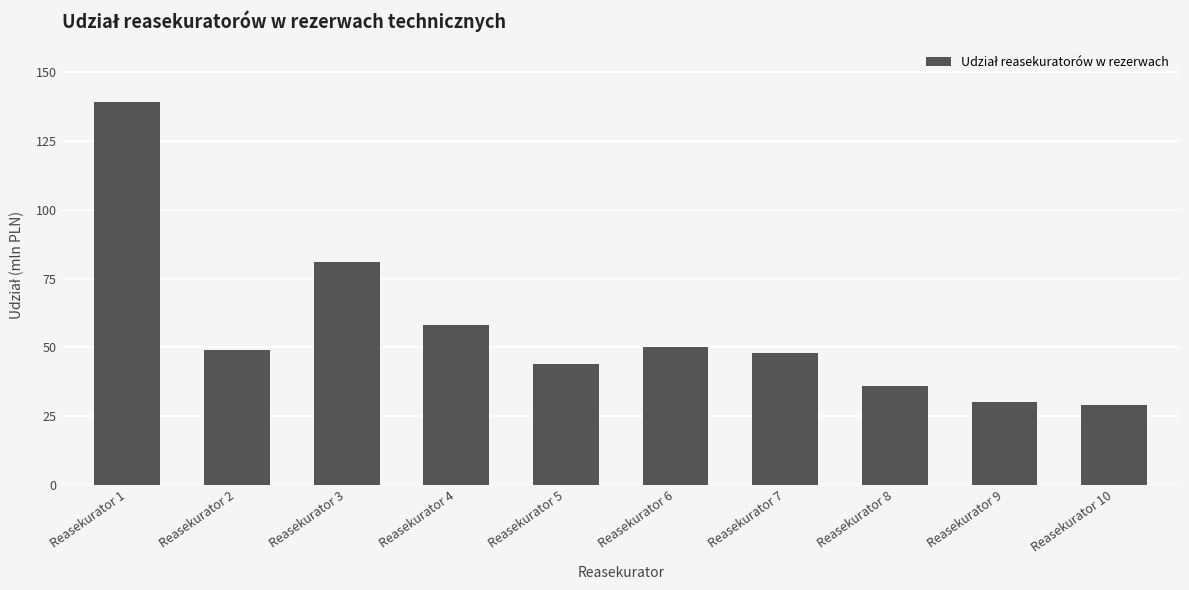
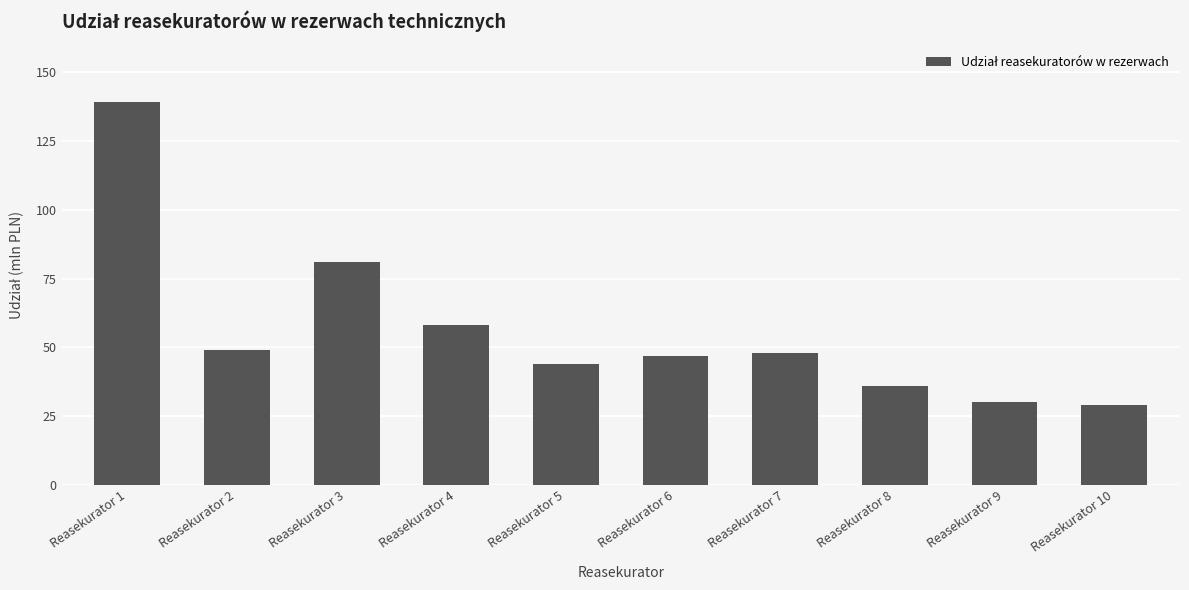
  {
    "Reasekurator 1": 139,
    "Reasekurator 2": 49,
    "Reasekurator 3": 81,
    "Reasekurator 4": 58,
    "Reasekurator 5": 44,
-   "Reasekurator 6": 50,
+   "Reasekurator 6": 47,
    "Reasekurator 7": 48,
    "Reasekurator 8": 36,
    "Reasekurator 9": 30,
    "Reasekurator 10": 29
  }
